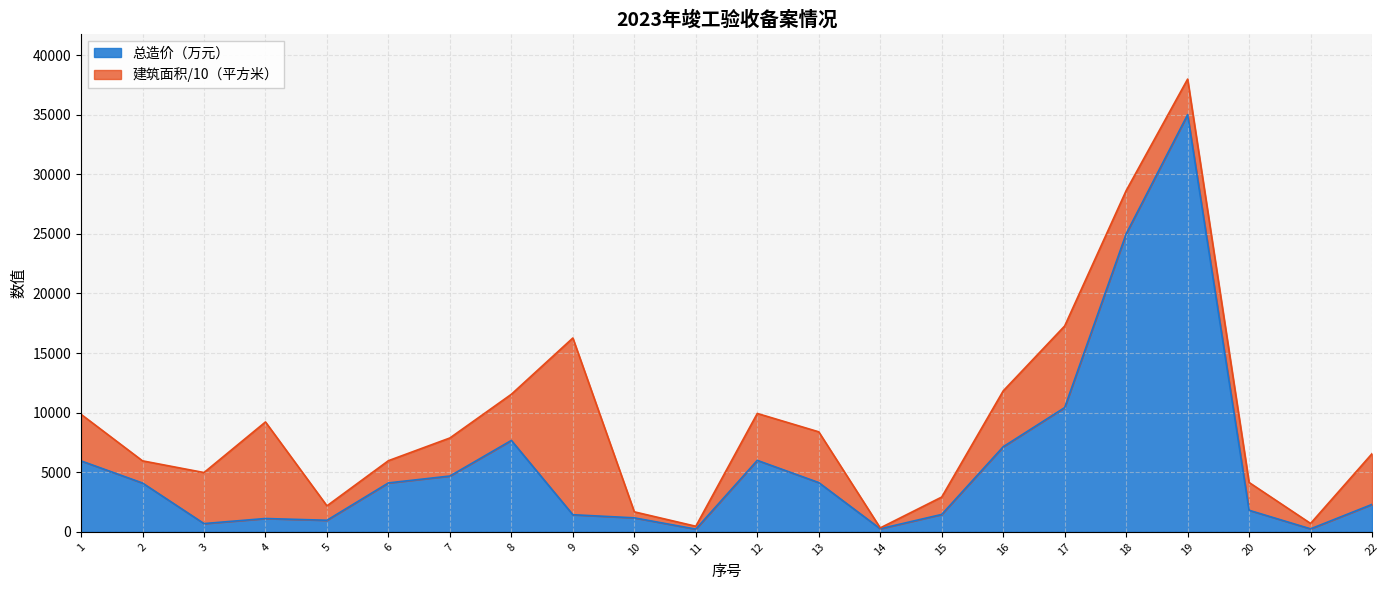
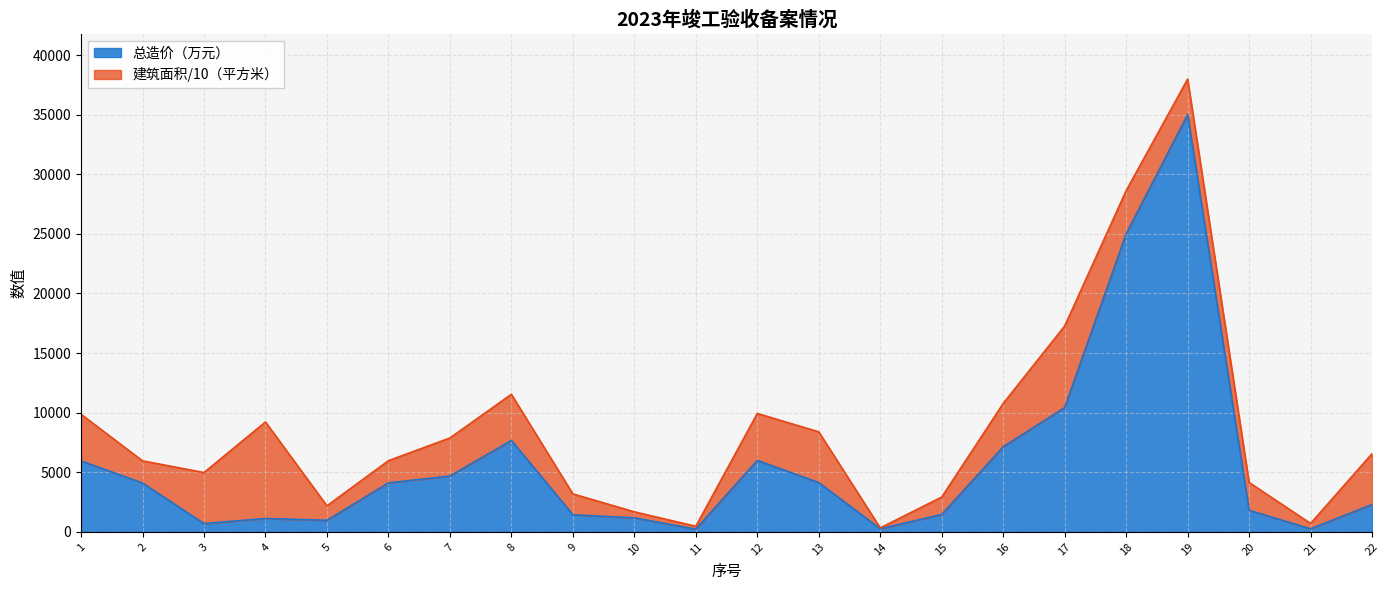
  {
    "总造价（万元）": {
      "1": 6000,
      "2": 4100,
      "3": 700,
      "4": 1100,
      "5": 1000,
      "6": 4100,
      "7": 4700,
      "8": 7700,
      "9": 1400,
      "10": 1200,
      "11": 200,
      "12": 6000,
      "13": 4100,
      "15": 1500,
      "16": 7100,
      "17": 10400,
      "18": 25000,
      "19": 35000,
      "20": 1800,
      "21": 200,
      "22": 2300
    },
    "建筑面积/10（平方米）": {
      "1": 3900,
      "2": 1900,
      "3": 4300,
      "4": 8100,
      "5": 1200,
      "6": 1900,
      "7": 3200,
      "8": 3900,
-     "9": 14800,
+     "9": 1700,
      "10": 500,
      "11": 200,
      "12": 3900,
      "13": 4300,
      "15": 1500,
-     "16": 4700,
+     "16": 3600,
      "17": 6800,
      "18": 3600,
      "19": 3000,
      "20": 2300,
      "21": 500,
      "22": 4300
    }
  }
